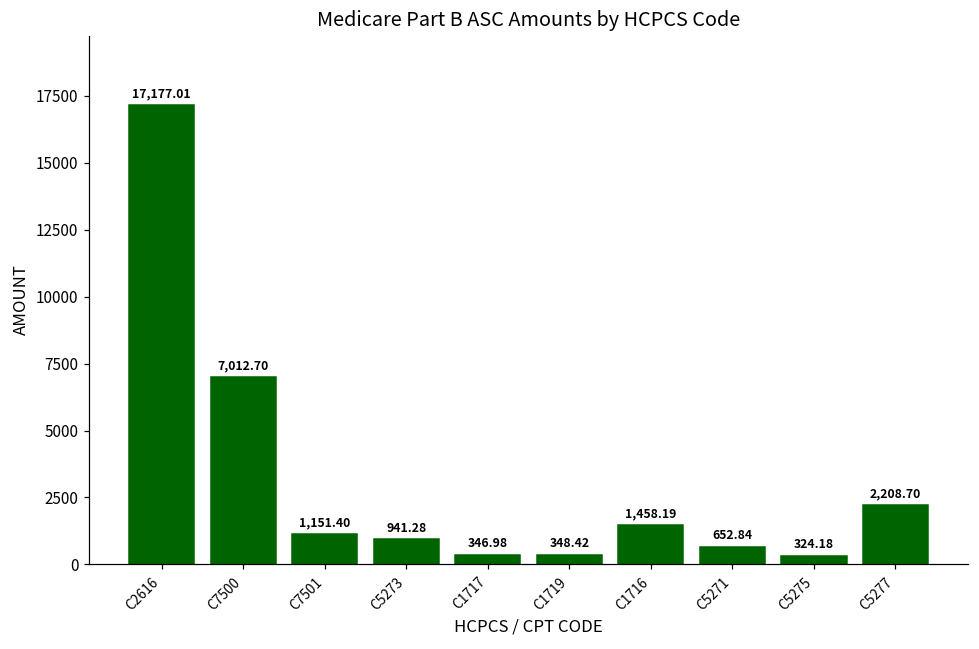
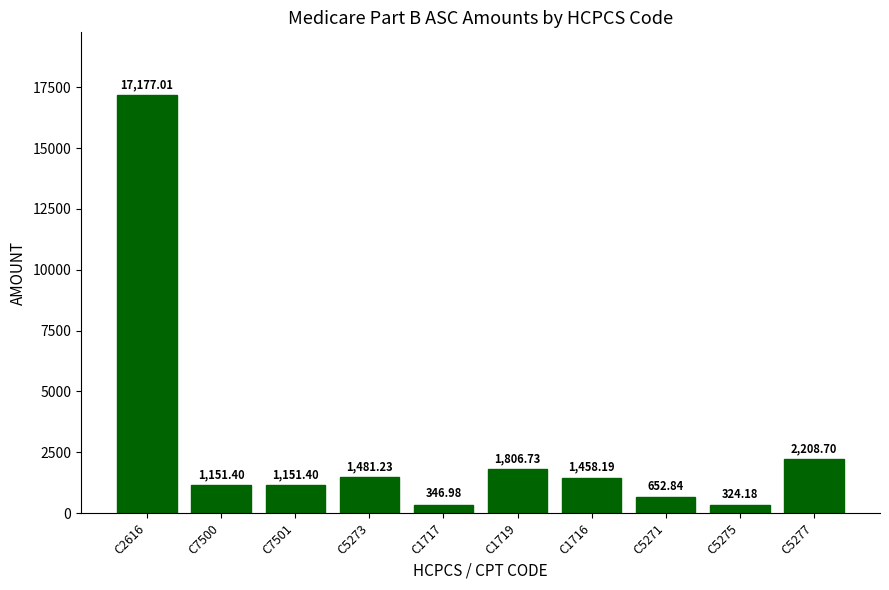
  {
    "C2616": "17,177.01",
-   "C7500": "7,012.70",
+   "C7500": "1,151.40",
    "C7501": "1,151.40",
-   "C5273": "941.28",
+   "C5273": "1,481.23",
    "C1717": "346.98",
-   "C1719": "348.42",
+   "C1719": "1,806.73",
    "C1716": "1,458.19",
    "C5271": "652.84",
    "C5275": "324.18",
    "C5277": "2,208.70"
  }
